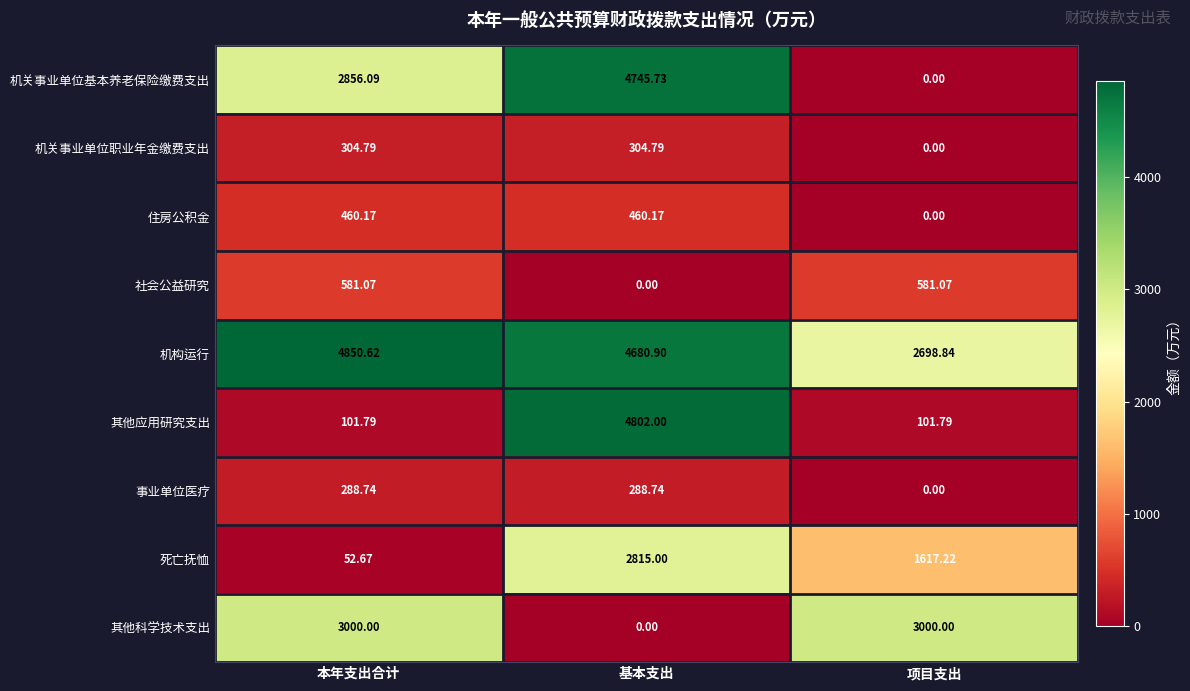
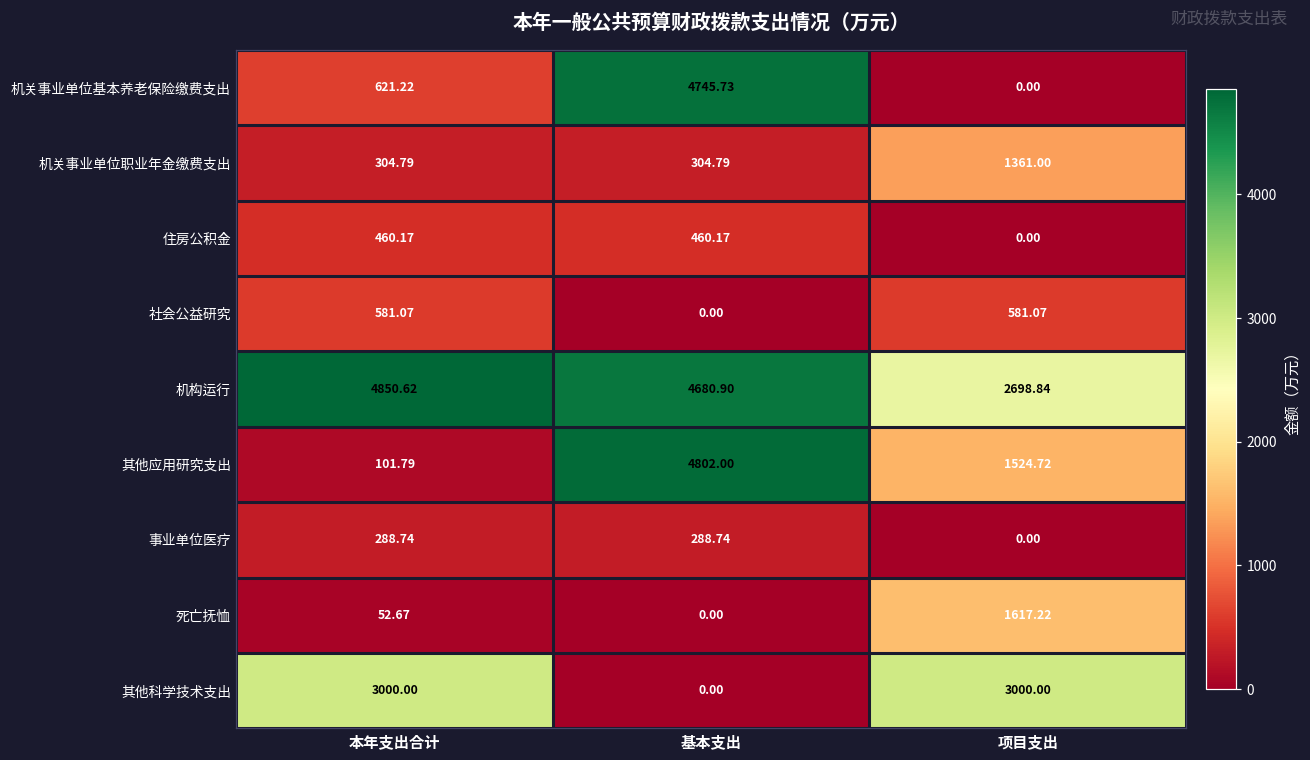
  {
    "机关事业单位基本养老保险缴费支出": {
-     "本年支出合计": 2856.09,
+     "本年支出合计": 621.22,
      "基本支出": 4745.73,
      "项目支出": 0.00
    },
    "机关事业单位职业年金缴费支出": {
      "本年支出合计": 304.79,
      "基本支出": 304.79,
-     "项目支出": 0.00
+     "项目支出": 1361.00
    },
    "住房公积金": {
      "本年支出合计": 460.17,
      "基本支出": 460.17,
      "项目支出": 0.00
    },
    "社会公益研究": {
      "本年支出合计": 581.07,
      "基本支出": 0.00,
      "项目支出": 581.07
    },
    "机构运行": {
      "本年支出合计": 4850.62,
      "基本支出": 4680.90,
      "项目支出": 2698.84
    },
    "其他应用研究支出": {
      "本年支出合计": 101.79,
      "基本支出": 4802.00,
-     "项目支出": 101.79
+     "项目支出": 1524.72
    },
    "事业单位医疗": {
      "本年支出合计": 288.74,
      "基本支出": 288.74,
      "项目支出": 0.00
    },
    "死亡抚恤": {
      "本年支出合计": 52.67,
-     "基本支出": 2815.00,
+     "基本支出": 0.00,
      "项目支出": 1617.22
    },
    "其他科学技术支出": {
      "本年支出合计": 3000.00,
      "基本支出": 0.00,
      "项目支出": 3000.00
    }
  }
